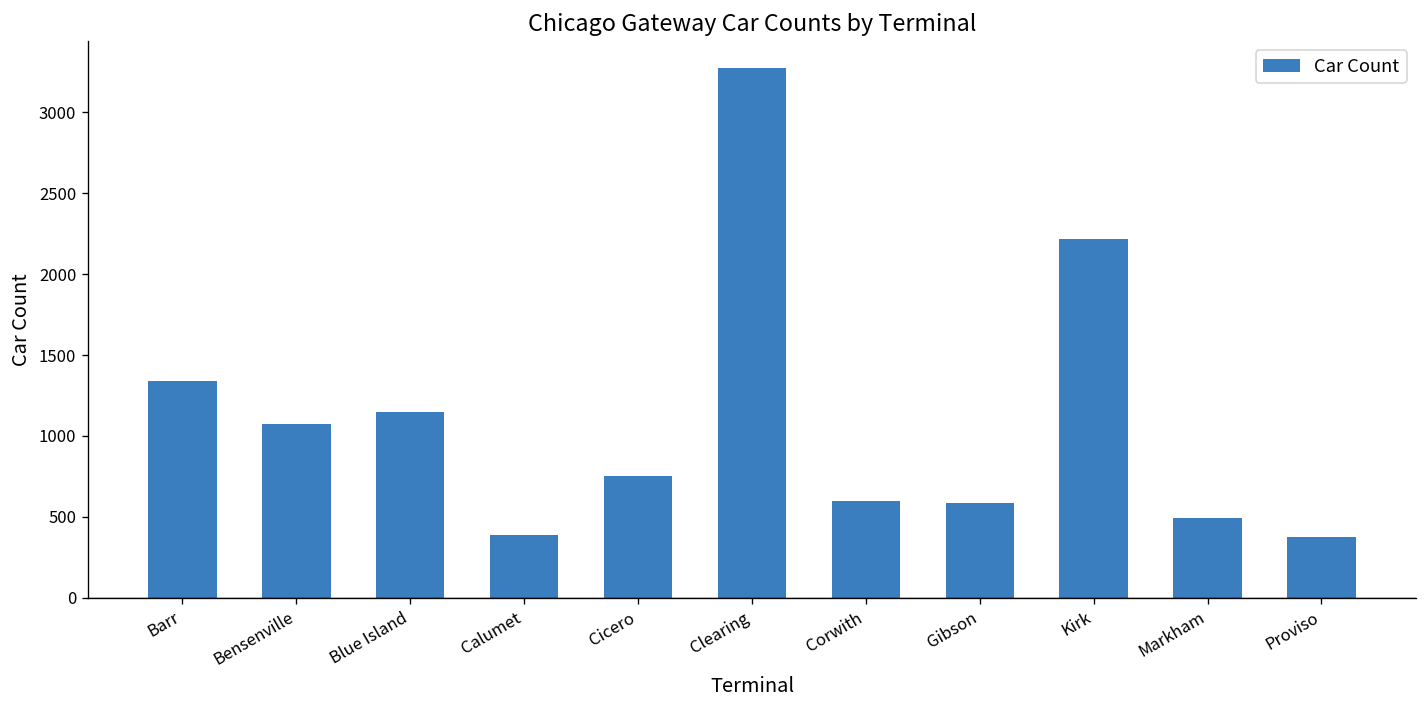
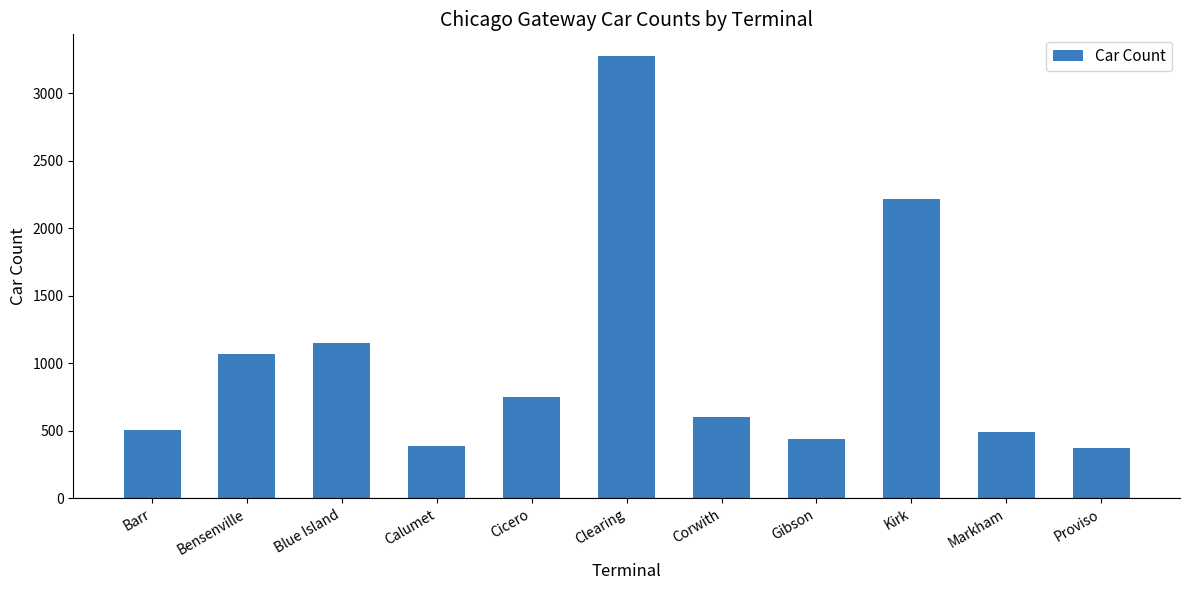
  {
-   "Barr": 1340,
+   "Barr": 510,
    "Bensenville": 1070,
    "Blue Island": 1150,
    "Calumet": 390,
    "Cicero": 750,
    "Clearing": 3270,
    "Corwith": 600,
-   "Gibson": 590,
+   "Gibson": 440,
    "Kirk": 2220,
    "Markham": 490,
    "Proviso": 380
  }
